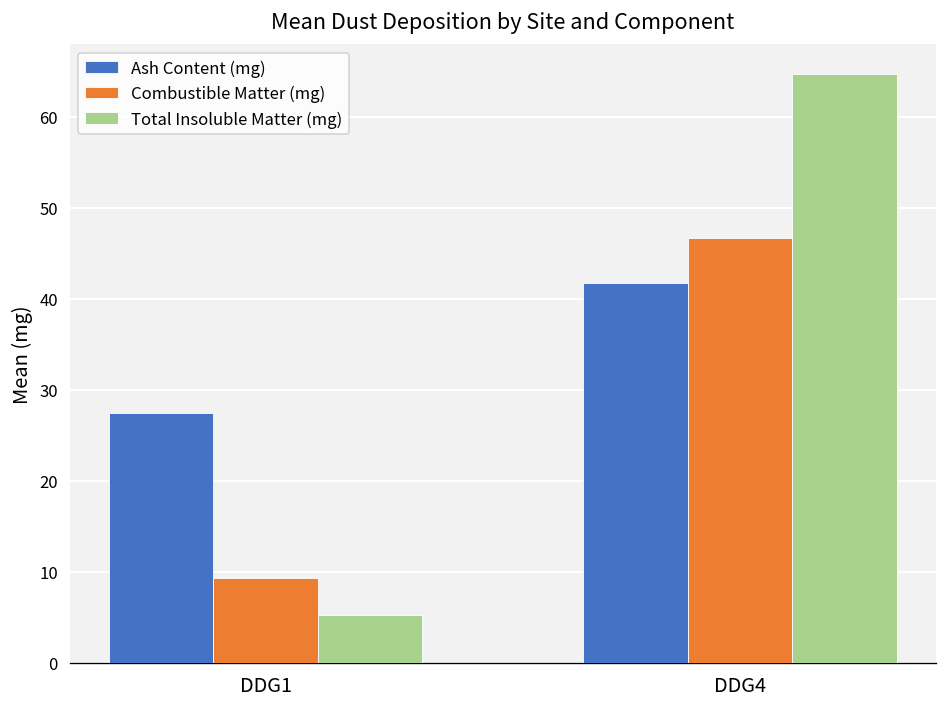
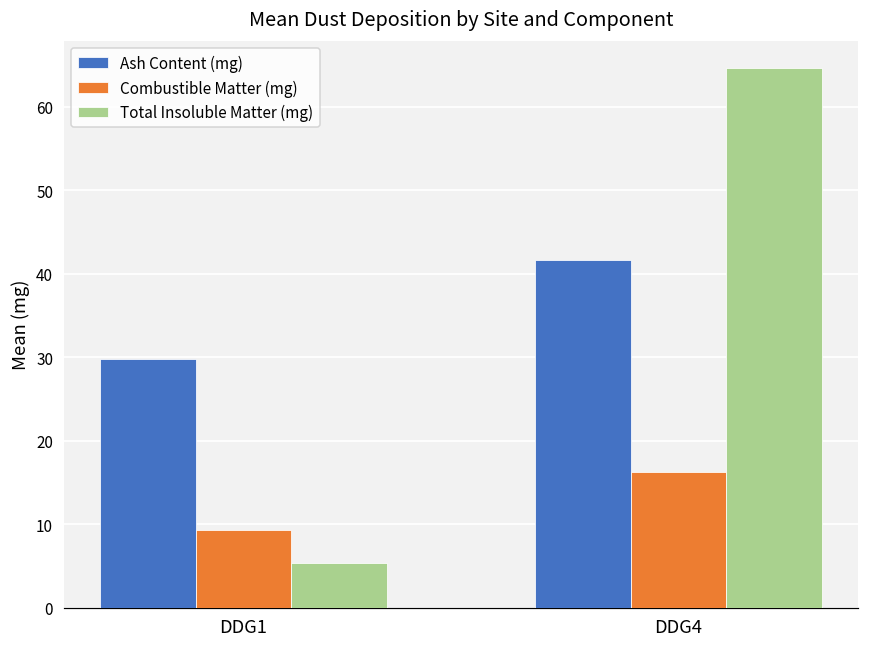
  {
    "Ash Content (mg)": {
-     "DDG1": 28,
+     "DDG1": 30,
      "DDG4": 42
    },
    "Combustible Matter (mg)": {
      "DDG1": 9,
-     "DDG4": 47
+     "DDG4": 16
    },
    "Total Insoluble Matter (mg)": {
      "DDG1": 5,
      "DDG4": 65
    }
  }
